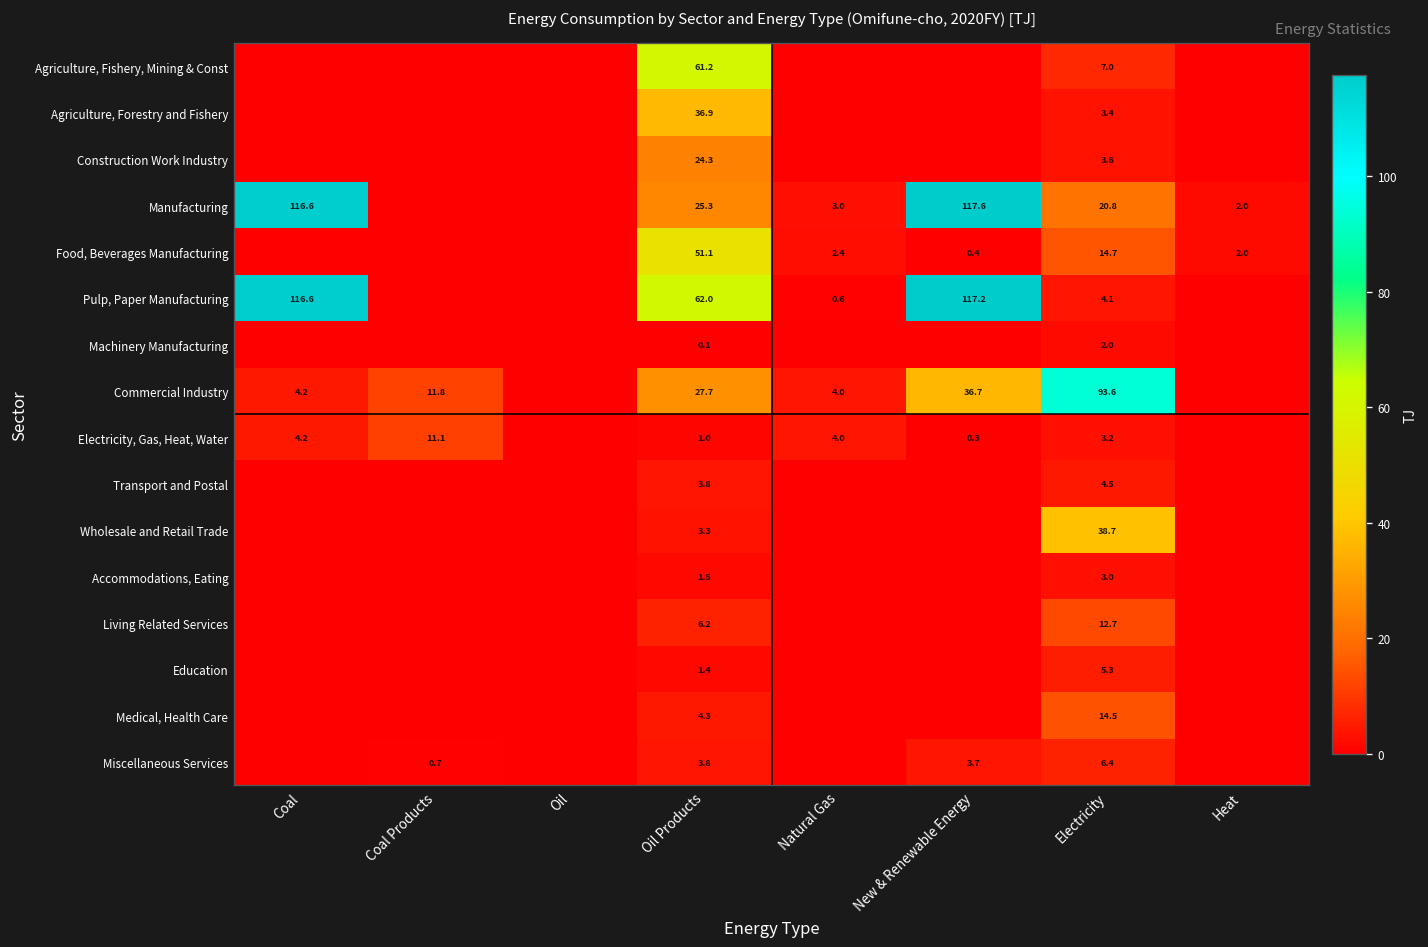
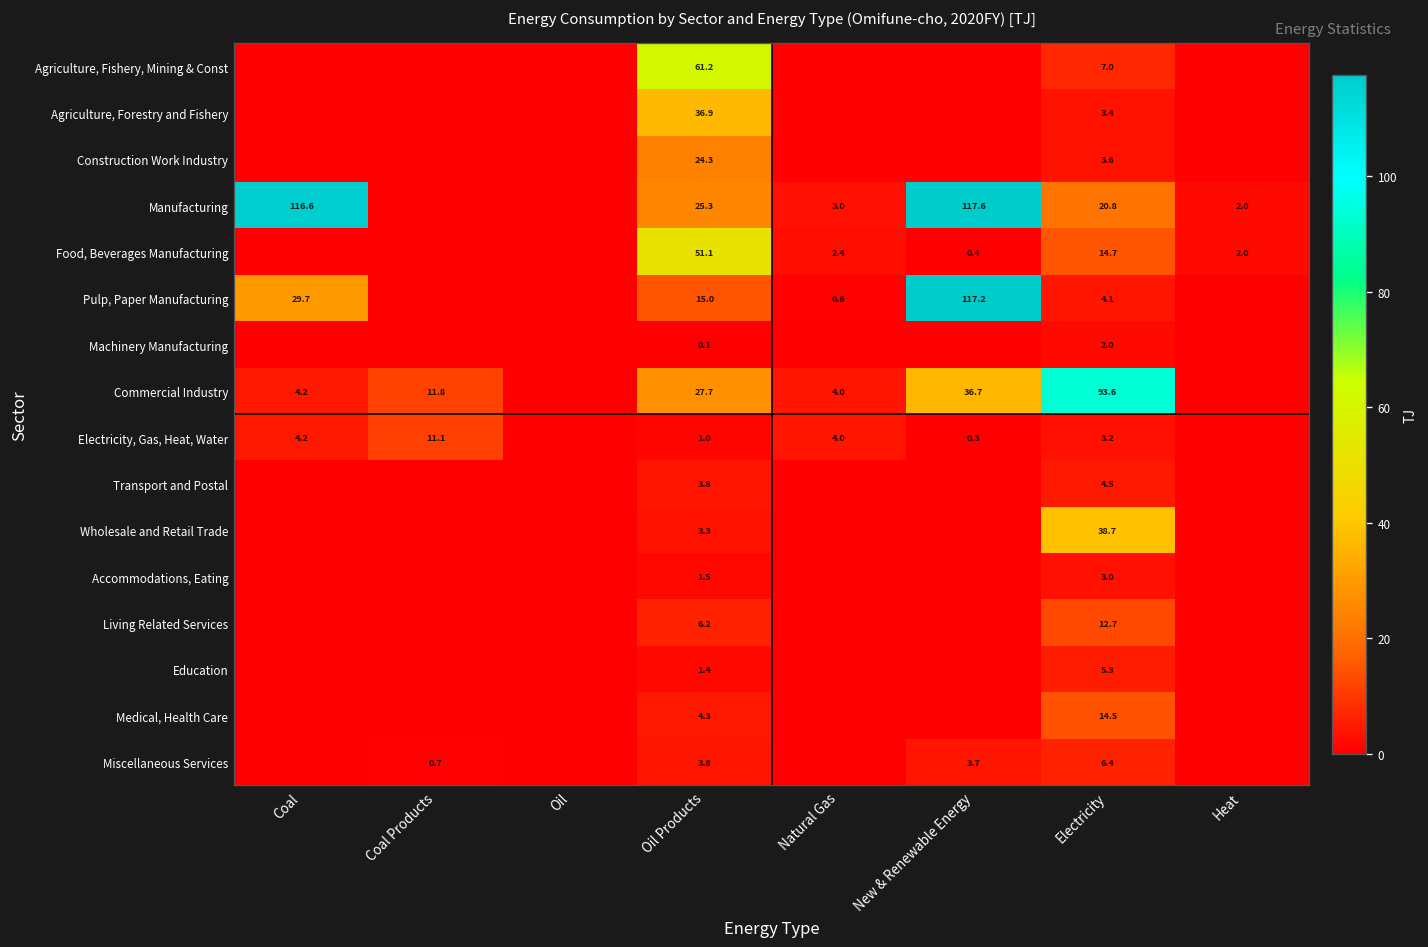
  {
    "Agriculture, Fishery, Mining & Const": {
      "Oil Products": 61.2,
      "Electricity": 7.0
    },
    "Agriculture, Forestry and Fishery": {
      "Oil Products": 36.9,
      "Electricity": 3.4
    },
    "Construction Work Industry": {
      "Oil Products": 24.3,
      "Electricity": 3.6
    },
    "Manufacturing": {
      "Coal": 116.6,
      "Oil Products": 25.3,
      "Natural Gas": 3.0,
      "New & Renewable Energy": 117.6,
      "Electricity": 20.8,
      "Heat": 2.0
    },
    "Food, Beverages Manufacturing": {
      "Oil Products": 51.1,
      "Natural Gas": 2.4,
      "New & Renewable Energy": 0.4,
      "Electricity": 14.7,
      "Heat": 2.0
    },
    "Pulp, Paper Manufacturing": {
-     "Coal": 116.6,
-     "Oil Products": 62.0,
+     "Coal": 29.7,
+     "Oil Products": 15.0,
      "Natural Gas": 0.6,
      "New & Renewable Energy": 117.2,
      "Electricity": 4.1
    },
    "Machinery Manufacturing": {
      "Oil Products": 0.1,
      "Electricity": 2.0
    },
    "Commercial Industry": {
      "Coal": 4.2,
      "Coal Products": 11.8,
      "Oil Products": 27.7,
      "Natural Gas": 4.0,
      "New & Renewable Energy": 36.7,
      "Electricity": 93.6
    },
    "Electricity, Gas, Heat, Water": {
      "Coal": 4.2,
      "Coal Products": 11.1,
      "Oil Products": 1.0,
      "Natural Gas": 4.0,
      "New & Renewable Energy": 0.3,
      "Electricity": 3.2
    },
    "Transport and Postal": {
      "Oil Products": 3.8,
      "Electricity": 4.5
    },
    "Wholesale and Retail Trade": {
      "Oil Products": 3.3,
      "Electricity": 38.7
    },
    "Accommodations, Eating": {
      "Oil Products": 1.5,
      "Electricity": 3.0
    },
    "Living Related Services": {
      "Oil Products": 6.2,
      "Electricity": 12.7
    },
    "Education": {
      "Oil Products": 1.4,
      "Electricity": 5.3
    },
    "Medical, Health Care": {
      "Oil Products": 4.3,
      "Electricity": 14.5
    },
    "Miscellaneous Services": {
      "Coal Products": 0.7,
      "Oil Products": 3.8,
      "New & Renewable Energy": 3.7,
      "Electricity": 6.4
    }
  }
